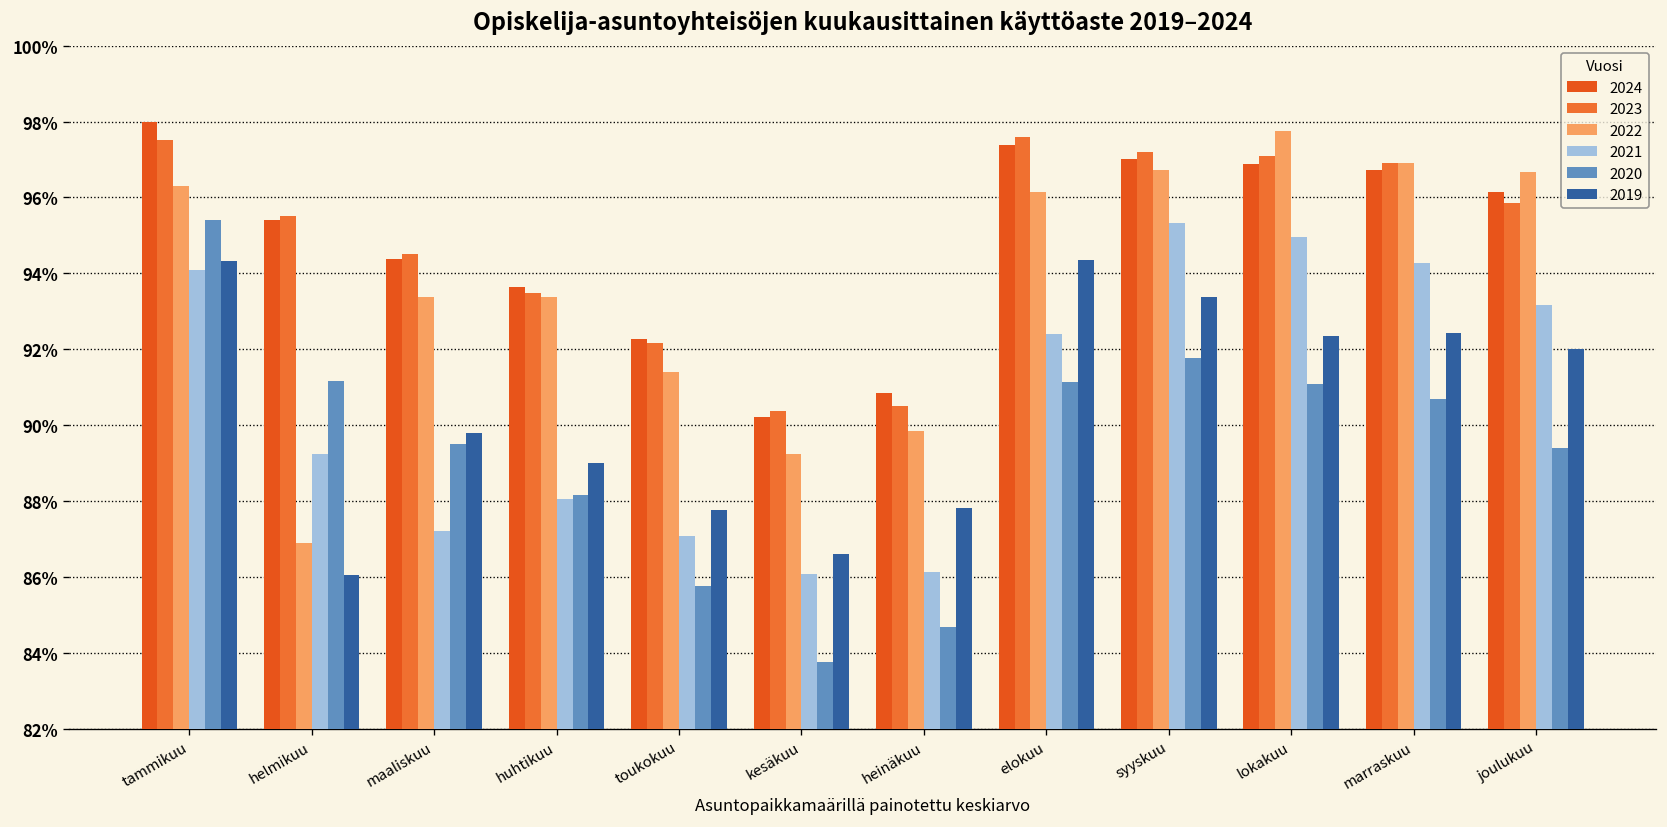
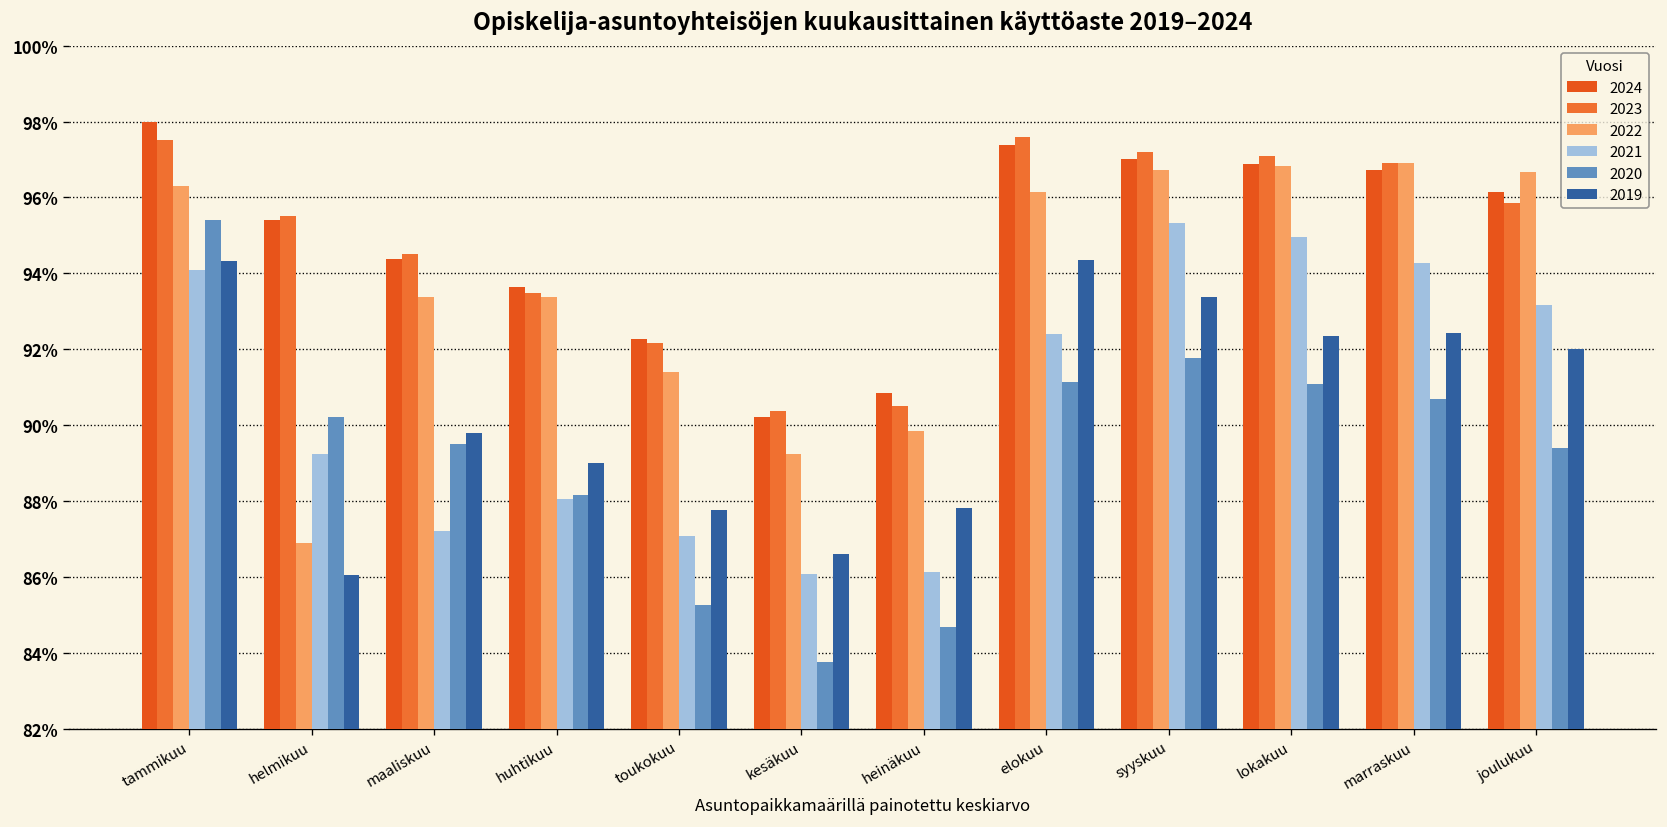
  {
    "2022": {
      "tammikuu": "96.3%",
      "helmikuu": "86.9%",
      "maaliskuu": "93.4%",
      "huhtikuu": "93.4%",
      "toukokuu": "91.4%",
      "kesäkuu": "89.2%",
      "heinäkuu": "89.8%",
      "elokuu": "96.1%",
      "syyskuu": "96.7%",
-     "lokakuu": "97.7%",
+     "lokakuu": "96.8%",
      "marraskuu": "96.9%",
      "joulukuu": "96.7%"
    },
    "2021": {
      "tammikuu": "94.1%",
      "helmikuu": "89.2%",
      "maaliskuu": "87.2%",
      "huhtikuu": "88.1%",
      "toukokuu": "87.1%",
      "kesäkuu": "86.1%",
      "heinäkuu": "86.1%",
      "elokuu": "92.4%",
      "syyskuu": "95.3%",
      "lokakuu": "95.0%",
      "marraskuu": "94.3%",
      "joulukuu": "93.2%"
    },
    "2020": {
      "tammikuu": "95.4%",
-     "helmikuu": "91.2%",
+     "helmikuu": "90.2%",
      "maaliskuu": "89.5%",
      "huhtikuu": "88.2%",
-     "toukokuu": "85.8%",
+     "toukokuu": "85.3%",
      "kesäkuu": "83.8%",
      "heinäkuu": "84.7%",
      "elokuu": "91.1%",
      "syyskuu": "91.8%",
      "lokakuu": "91.1%",
      "marraskuu": "90.7%",
      "joulukuu": "89.4%"
    },
    "2019": {
      "tammikuu": "94.3%",
      "helmikuu": "86.1%",
      "maaliskuu": "89.8%",
      "huhtikuu": "89.0%",
      "toukokuu": "87.8%",
      "kesäkuu": "86.6%",
      "heinäkuu": "87.8%",
      "elokuu": "94.4%",
      "syyskuu": "93.4%",
      "lokakuu": "92.4%",
      "marraskuu": "92.4%",
      "joulukuu": "92.0%"
    }
  }
